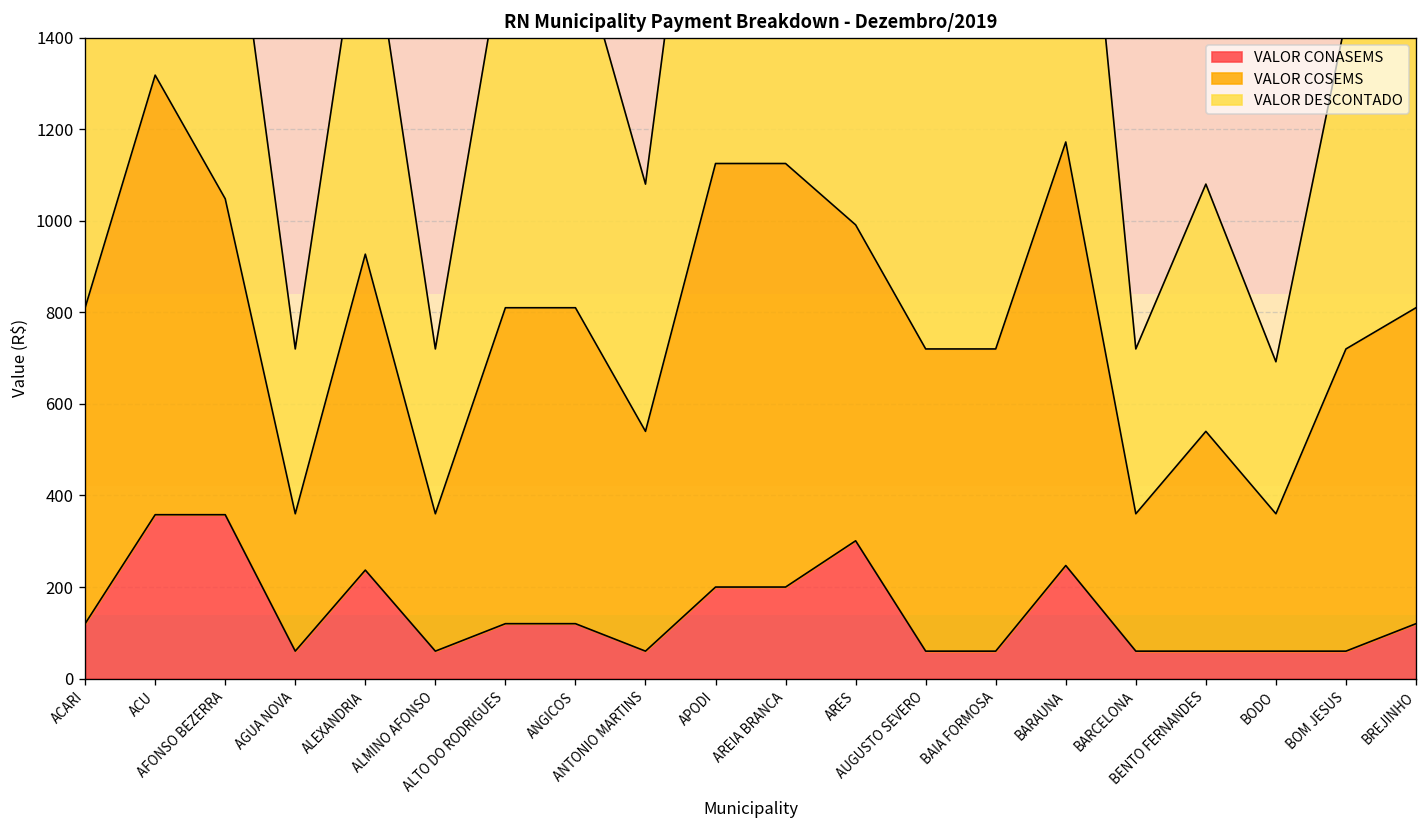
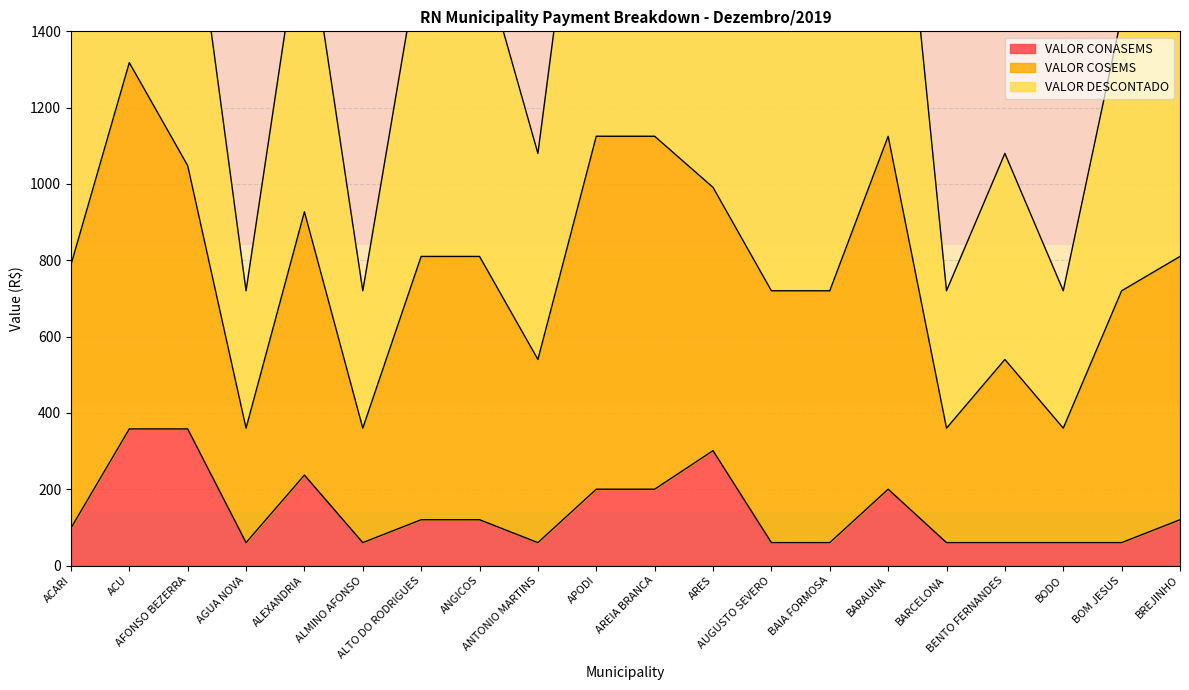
  {
    "VALOR CONASEMS": {
-     "ACARI": 120,
+     "ACARI": 100,
      "ACU": 360,
      "AFONSO BEZERRA": 360,
      "AGUA NOVA": 60,
      "ALEXANDRIA": 240,
      "ALMINO AFONSO": 60,
      "ALTO DO RODRIGUES": 120,
      "ANGICOS": 120,
      "ANTONIO MARTINS": 60,
      "APODI": 200,
      "AREIA BRANCA": 200,
      "ARES": 300,
      "AUGUSTO SEVERO": 60,
      "BAIA FORMOSA": 60,
-     "BARAUNA": 250,
+     "BARAUNA": 200,
      "BARCELONA": 60,
      "BENTO FERNANDES": 60,
      "BODO": 60,
      "BOM JESUS": 60,
      "BREJINHO": 120
    },
    "VALOR COSEMS": {
      "ACARI": 690,
      "ACU": 960,
      "AFONSO BEZERRA": 690,
      "AGUA NOVA": 300,
      "ALEXANDRIA": 690,
      "ALMINO AFONSO": 300,
      "ALTO DO RODRIGUES": 690,
      "ANGICOS": 690,
      "ANTONIO MARTINS": 480,
      "APODI": 930,
      "AREIA BRANCA": 930,
      "ARES": 690,
      "AUGUSTO SEVERO": 660,
      "BAIA FORMOSA": 660,
      "BARAUNA": 930,
      "BARCELONA": 300,
      "BENTO FERNANDES": 480,
      "BODO": 300,
      "BOM JESUS": 660,
      "BREJINHO": 690
    },
    "VALOR DESCONTADO": {
      "AGUA NOVA": 360,
      "ALMINO AFONSO": 360,
      "ANTONIO MARTINS": 540,
      "BARCELONA": 360,
      "BENTO FERNANDES": 540,
-     "BODO": 330
+     "BODO": 360
    }
  }
